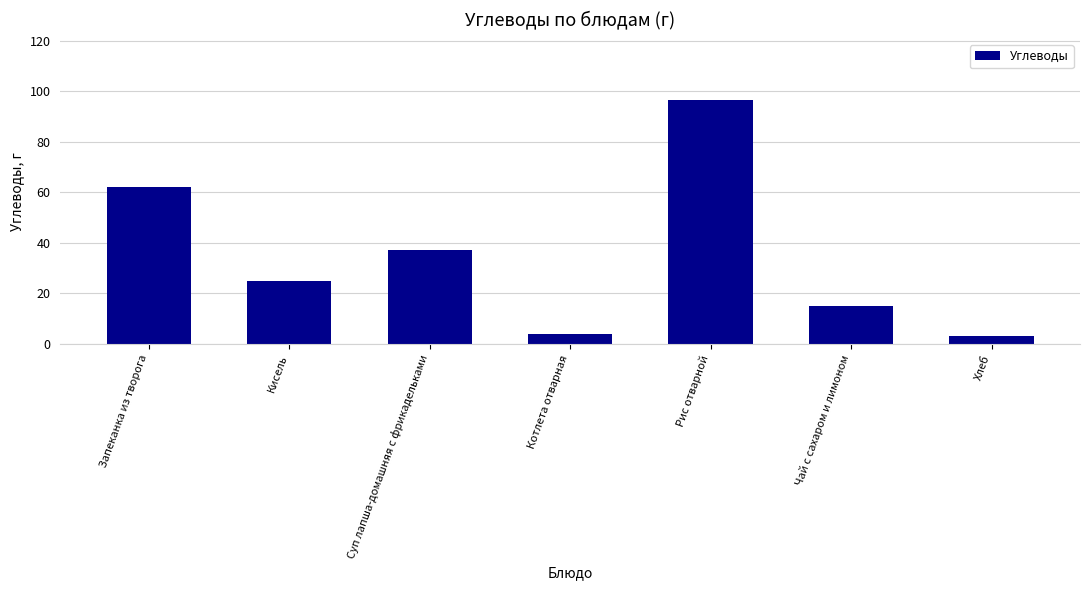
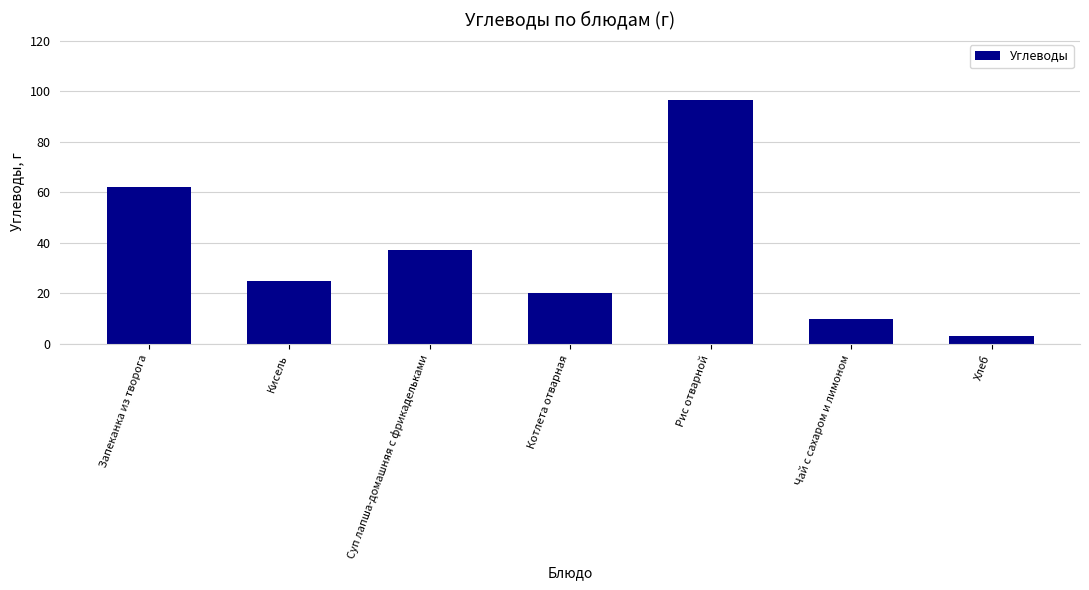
  {
    "Запеканка из творога": 62,
    "Кисель": 25,
    "Суп лапша-домашняя с фрикадельками": 37,
-   "Котлета отварная": 4,
+   "Котлета отварная": 20,
    "Рис отварной": 97,
-   "Чай с сахаром и лимоном": 15,
+   "Чай с сахаром и лимоном": 10,
    "Хлеб": 3
  }
